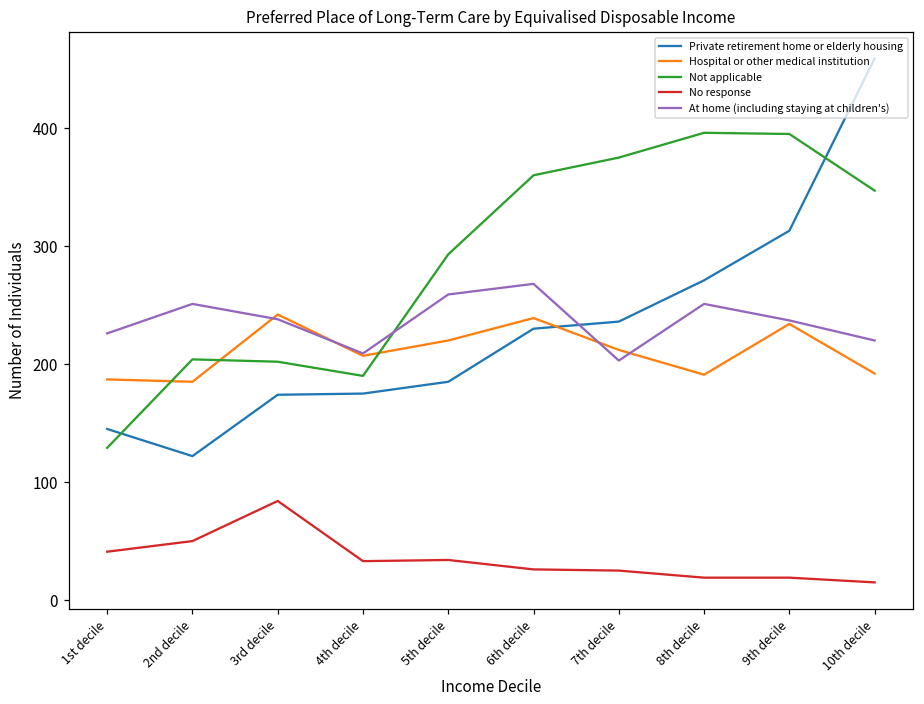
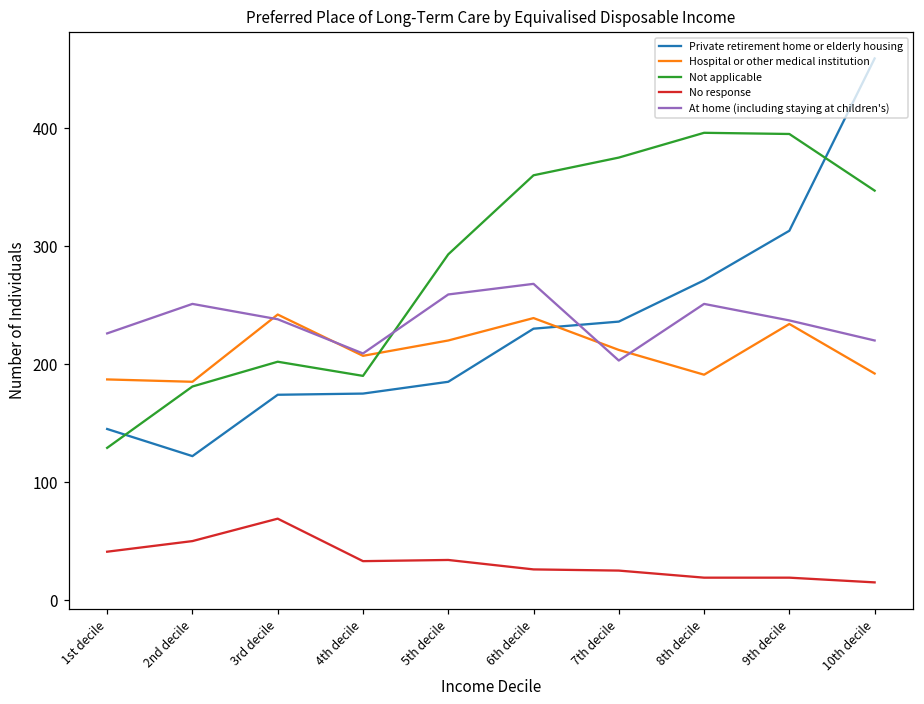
  {
    "Private retirement home or elderly housing": {
      "1st decile": 145,
      "2nd decile": 122,
      "3rd decile": 174,
      "4th decile": 175,
      "5th decile": 185,
      "6th decile": 230,
      "7th decile": 236,
      "8th decile": 271,
      "9th decile": 313
    },
    "Hospital or other medical institution": {
      "1st decile": 187,
      "2nd decile": 185,
      "3rd decile": 242,
      "5th decile": 220,
      "6th decile": 239,
      "7th decile": 212,
      "8th decile": 191,
      "9th decile": 234,
      "10th decile": 192
    },
    "Not applicable": {
      "1st decile": 129,
-     "2nd decile": 204,
+     "2nd decile": 181,
      "3rd decile": 202,
      "4th decile": 190,
      "5th decile": 293,
      "6th decile": 360,
      "7th decile": 375,
      "8th decile": 396,
      "9th decile": 395,
      "10th decile": 347
    },
    "No response": {
      "1st decile": 41,
      "2nd decile": 50,
-     "3rd decile": 84,
+     "3rd decile": 69,
      "4th decile": 33,
      "5th decile": 34,
      "6th decile": 26,
      "7th decile": 25,
      "8th decile": 19,
      "9th decile": 19,
      "10th decile": 15
    },
    "At home (including staying at children's)": {
      "1st decile": 226,
      "2nd decile": 251,
      "3rd decile": 238,
      "5th decile": 259,
      "6th decile": 268,
      "7th decile": 203,
      "8th decile": 251,
      "9th decile": 237,
      "10th decile": 220
    }
  }
